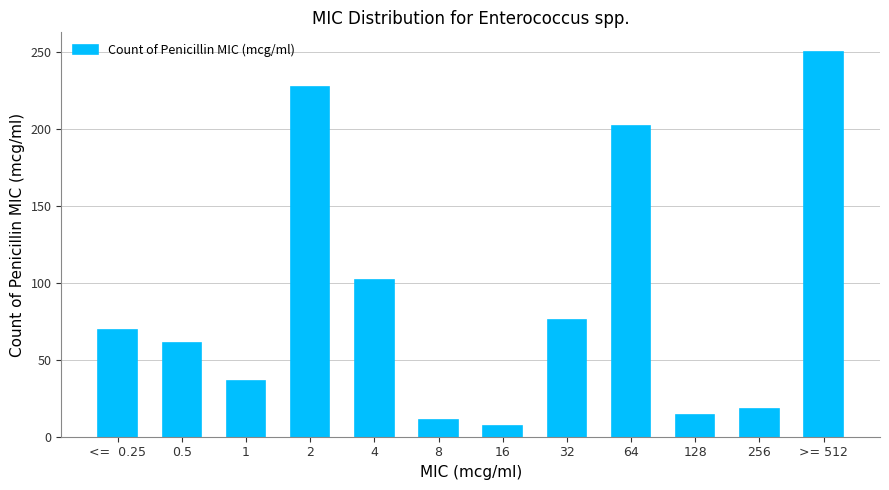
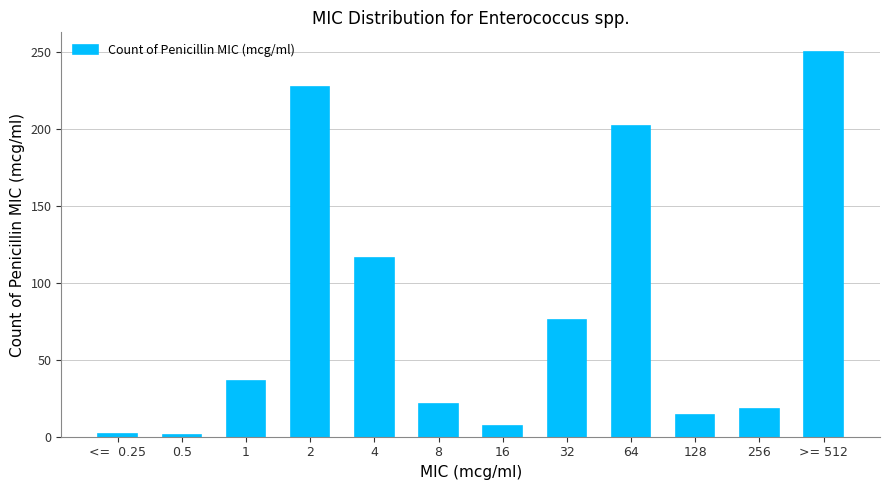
  {
-   "<= 0.25": 69,
-   "0.5": 61,
+   "<= 0.25": 2,
+   "0.5": 1,
    "1": 36,
    "2": 227,
-   "4": 102,
-   "8": 11,
+   "4": 116,
+   "8": 21,
    "16": 7,
    "32": 76,
    "64": 202,
    "128": 14,
    "256": 18,
    ">= 512": 250
  }
